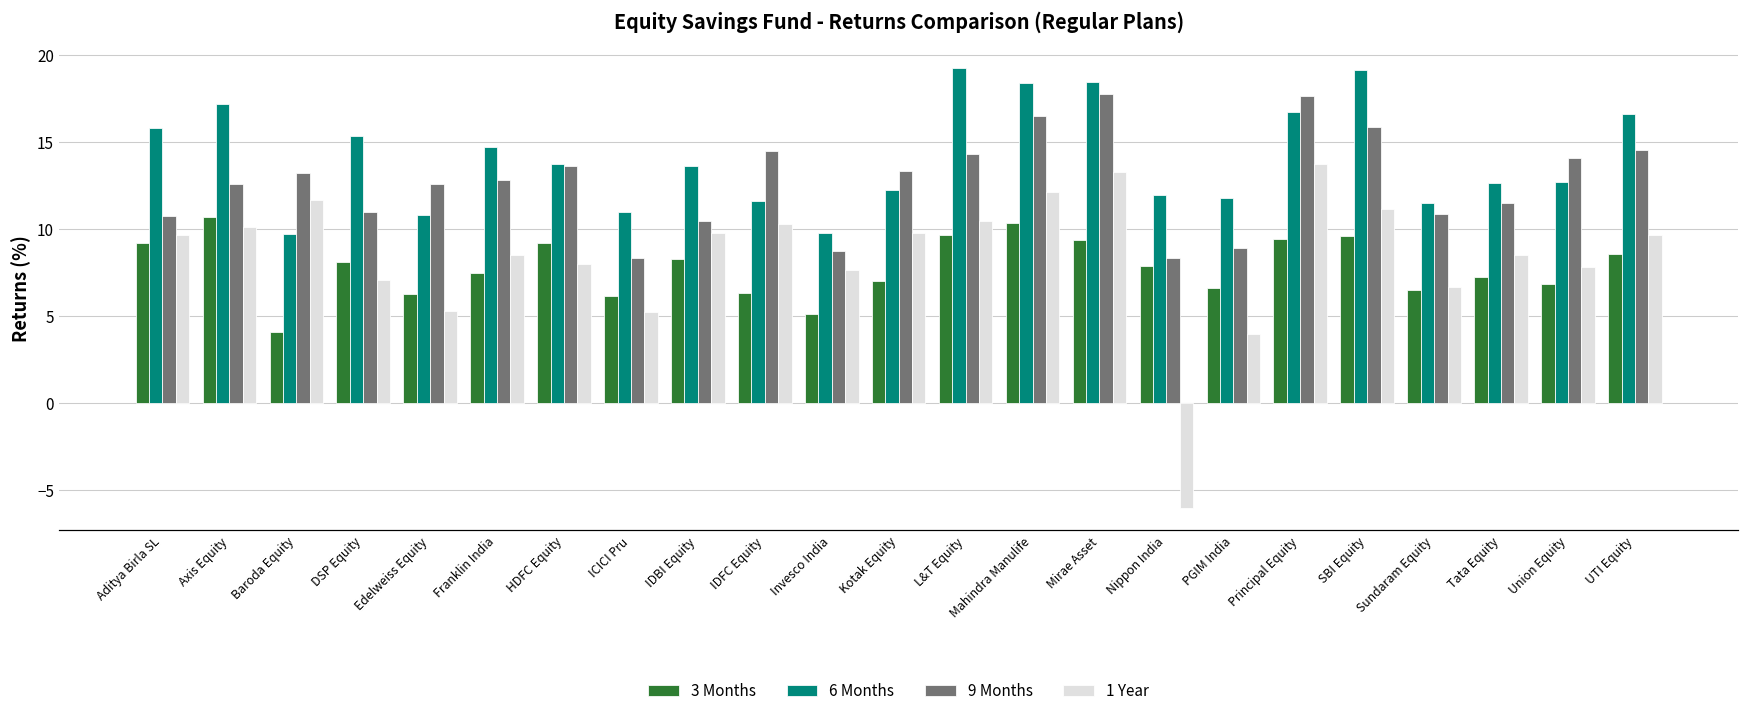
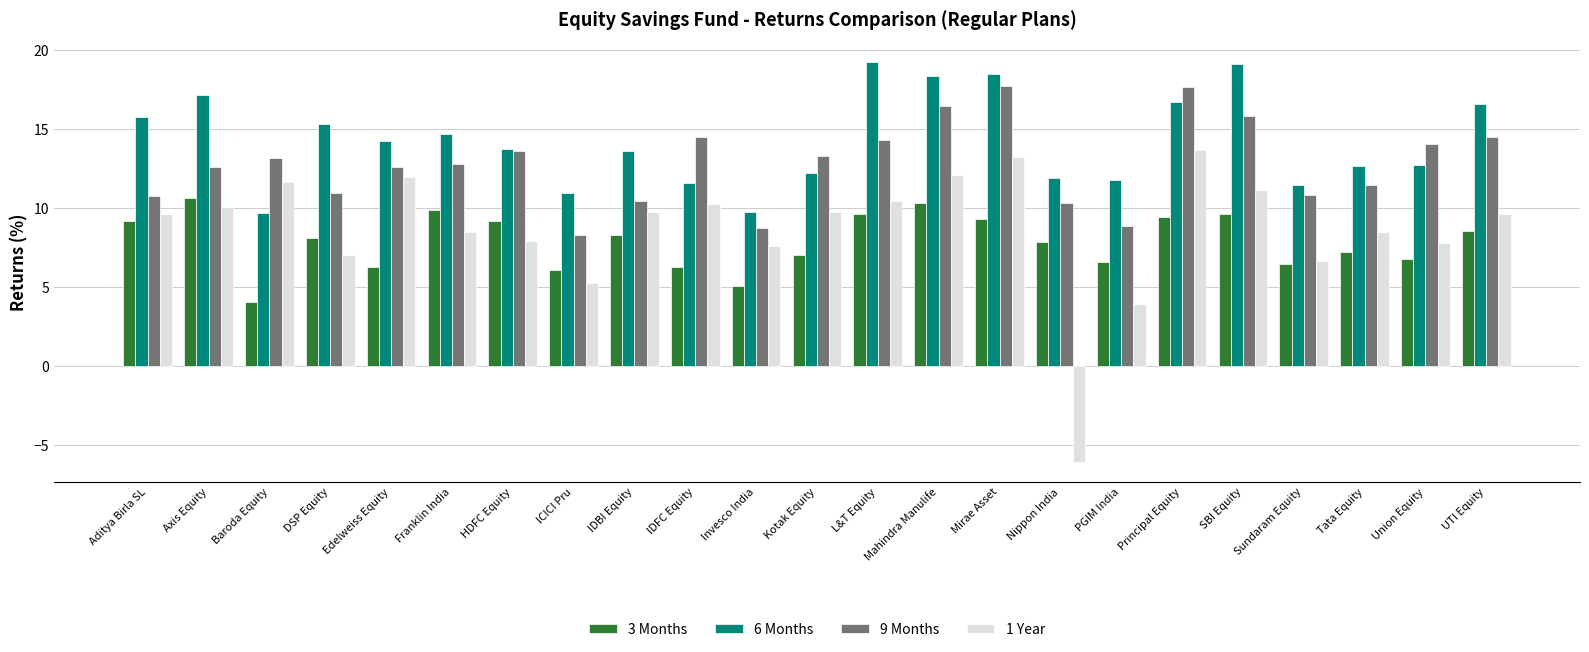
  {
    "3 Months": {
      "Aditya Birla SL": 9.2,
      "Axis Equity": 10.7,
      "Baroda Equity": 4.1,
      "DSP Equity": 8.1,
      "Edelweiss Equity": 6.3,
-     "Franklin India": 7.5,
+     "Franklin India": 9.9,
      "HDFC Equity": 9.2,
      "ICICI Pru": 6.1,
      "IDBI Equity": 8.3,
      "IDFC Equity": 6.3,
      "Invesco India": 5.1,
      "Kotak Equity": 7.0,
      "L&T Equity": 9.7,
      "Mahindra Manulife": 10.4,
      "Mirae Asset": 9.3,
      "Nippon India": 7.9,
      "PGIM India": 6.6,
      "Principal Equity": 9.4,
      "SBI Equity": 9.6,
      "Sundaram Equity": 6.5,
      "Tata Equity": 7.2,
      "Union Equity": 6.8,
      "UTI Equity": 8.6
    },
    "6 Months": {
      "Aditya Birla SL": 15.8,
      "Axis Equity": 17.2,
      "Baroda Equity": 9.7,
      "DSP Equity": 15.3,
-     "Edelweiss Equity": 10.8,
+     "Edelweiss Equity": 14.3,
      "Franklin India": 14.7,
      "HDFC Equity": 13.7,
      "ICICI Pru": 11.0,
      "IDBI Equity": 13.6,
      "IDFC Equity": 11.6,
      "Invesco India": 9.8,
      "Kotak Equity": 12.2,
      "L&T Equity": 19.2,
      "Mahindra Manulife": 18.4,
      "Mirae Asset": 18.5,
      "Nippon India": 11.9,
      "PGIM India": 11.8,
      "Principal Equity": 16.7,
      "SBI Equity": 19.1,
      "Sundaram Equity": 11.5,
      "Tata Equity": 12.7,
      "Union Equity": 12.7,
      "UTI Equity": 16.6
    },
    "9 Months": {
      "Aditya Birla SL": 10.8,
      "Axis Equity": 12.6,
      "Baroda Equity": 13.2,
      "DSP Equity": 11.0,
      "Edelweiss Equity": 12.6,
      "Franklin India": 12.8,
      "HDFC Equity": 13.6,
      "ICICI Pru": 8.3,
      "IDBI Equity": 10.5,
      "IDFC Equity": 14.5,
      "Invesco India": 8.7,
      "Kotak Equity": 13.3,
      "L&T Equity": 14.3,
      "Mahindra Manulife": 16.5,
      "Mirae Asset": 17.8,
-     "Nippon India": 8.3,
+     "Nippon India": 10.3,
      "PGIM India": 8.9,
      "Principal Equity": 17.6,
      "SBI Equity": 15.9,
      "Sundaram Equity": 10.9,
      "Tata Equity": 11.5,
      "Union Equity": 14.1,
      "UTI Equity": 14.5
    },
    "1 Year": {
      "Aditya Birla SL": 9.6,
      "Axis Equity": 10.1,
      "Baroda Equity": 11.7,
      "DSP Equity": 7.0,
-     "Edelweiss Equity": 5.3,
+     "Edelweiss Equity": 12.0,
      "Franklin India": 8.5,
      "HDFC Equity": 8.0,
      "ICICI Pru": 5.2,
      "IDBI Equity": 9.8,
      "IDFC Equity": 10.3,
      "Invesco India": 7.6,
      "Kotak Equity": 9.7,
      "L&T Equity": 10.4,
      "Mahindra Manulife": 12.1,
      "Mirae Asset": 13.2,
      "Nippon India": -6.0,
      "PGIM India": 4.0,
      "Principal Equity": 13.7,
      "SBI Equity": 11.2,
      "Sundaram Equity": 6.6,
      "Tata Equity": 8.5,
      "Union Equity": 7.8,
      "UTI Equity": 9.6
    }
  }
